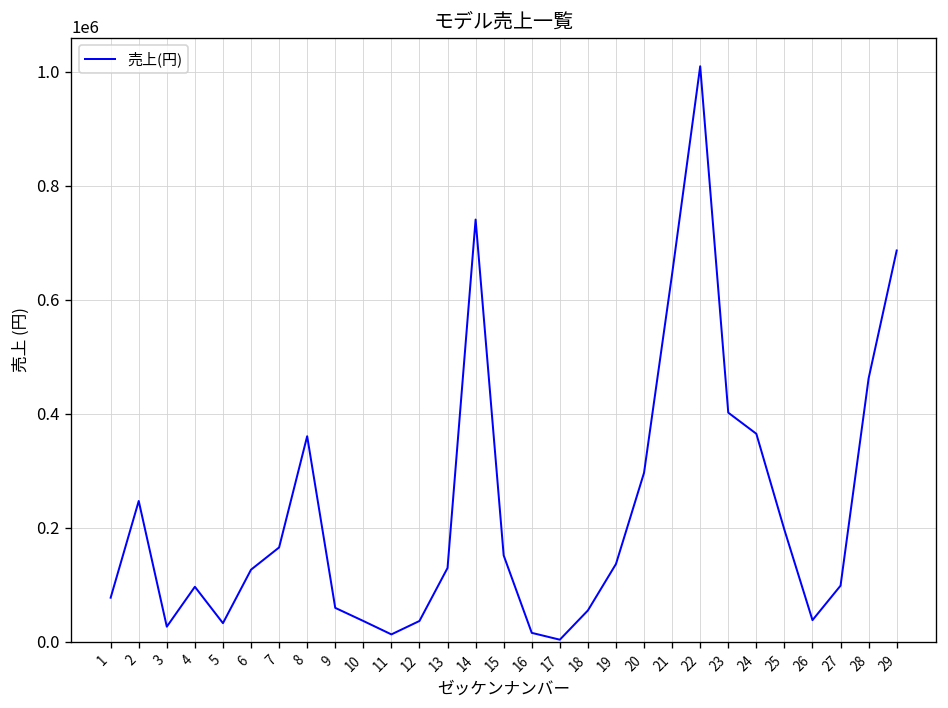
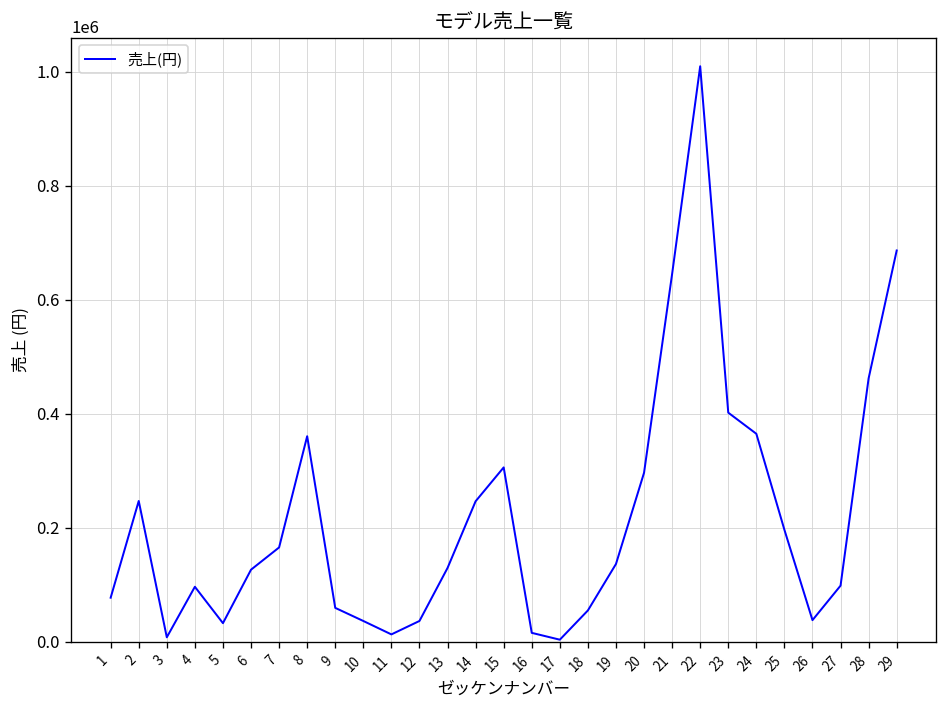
  {
    "1": 80000,
    "2": 250000,
-   "3": 30000,
+   "3": 10000,
    "4": 100000,
    "5": 30000,
    "6": 130000,
    "7": 170000,
    "8": 360000,
    "9": 60000,
    "10": 40000,
    "11": 10000,
    "12": 40000,
    "13": 130000,
-   "14": 740000,
-   "15": 150000,
+   "14": 250000,
+   "15": 310000,
    "16": 20000,
    "17": 0,
    "18": 50000,
    "19": 140000,
    "20": 300000,
    "21": 650000,
    "22": 1010000,
    "23": 400000,
    "24": 360000,
    "25": 200000,
    "26": 40000,
    "27": 100000,
    "28": 460000,
    "29": 690000
  }
